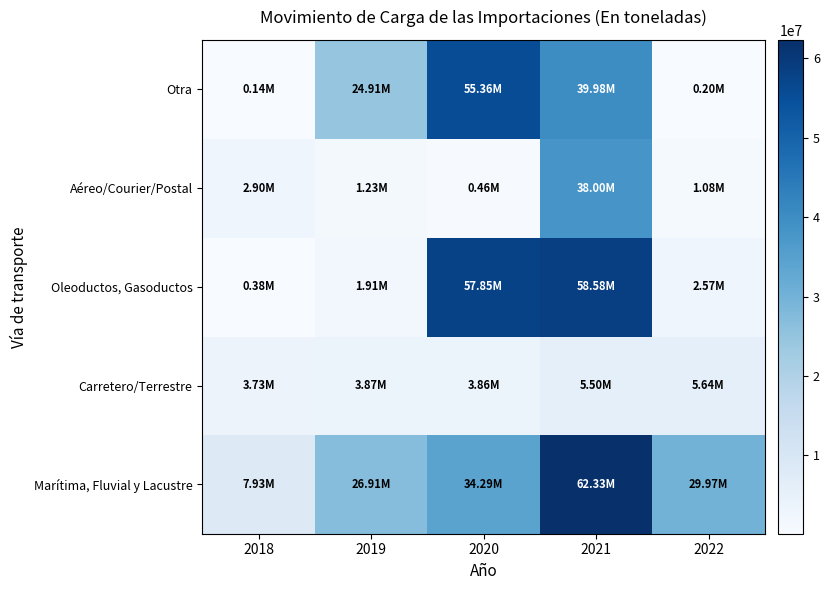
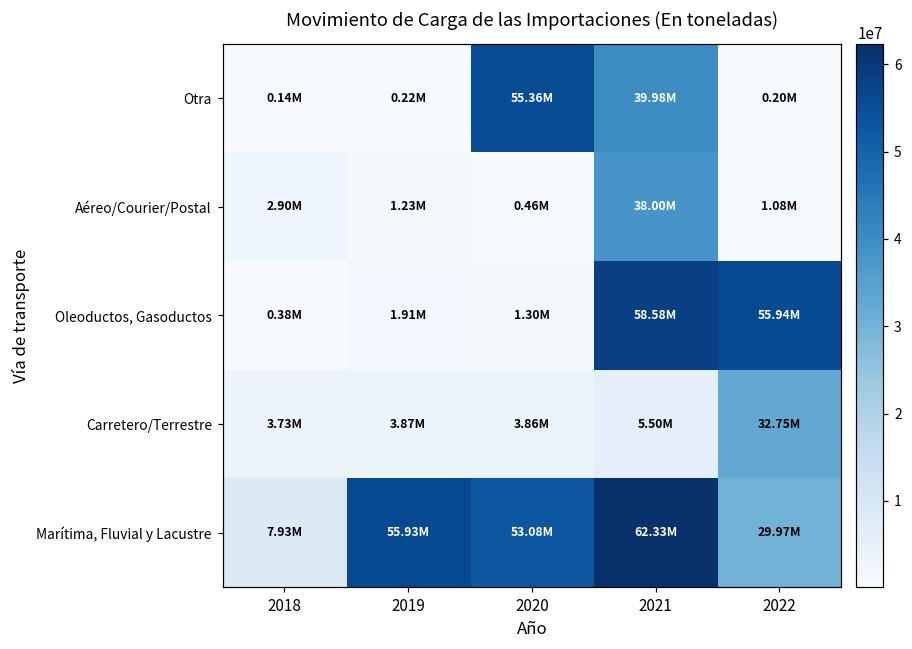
  {
    "Otra": {
      "2018": "0.14M",
-     "2019": "24.91M",
+     "2019": "0.22M",
      "2020": "55.36M",
      "2021": "39.98M",
      "2022": "0.20M"
    },
    "Aéreo/Courier/Postal": {
      "2018": "2.90M",
      "2019": "1.23M",
      "2020": "0.46M",
      "2021": "38.00M",
      "2022": "1.08M"
    },
    "Oleoductos, Gasoductos": {
      "2018": "0.38M",
      "2019": "1.91M",
-     "2020": "57.85M",
+     "2020": "1.30M",
      "2021": "58.58M",
-     "2022": "2.57M"
+     "2022": "55.94M"
    },
    "Carretero/Terrestre": {
      "2018": "3.73M",
      "2019": "3.87M",
      "2020": "3.86M",
      "2021": "5.50M",
-     "2022": "5.64M"
+     "2022": "32.75M"
    },
    "Marítima, Fluvial y Lacustre": {
      "2018": "7.93M",
-     "2019": "26.91M",
-     "2020": "34.29M",
+     "2019": "55.93M",
+     "2020": "53.08M",
      "2021": "62.33M",
      "2022": "29.97M"
    }
  }
